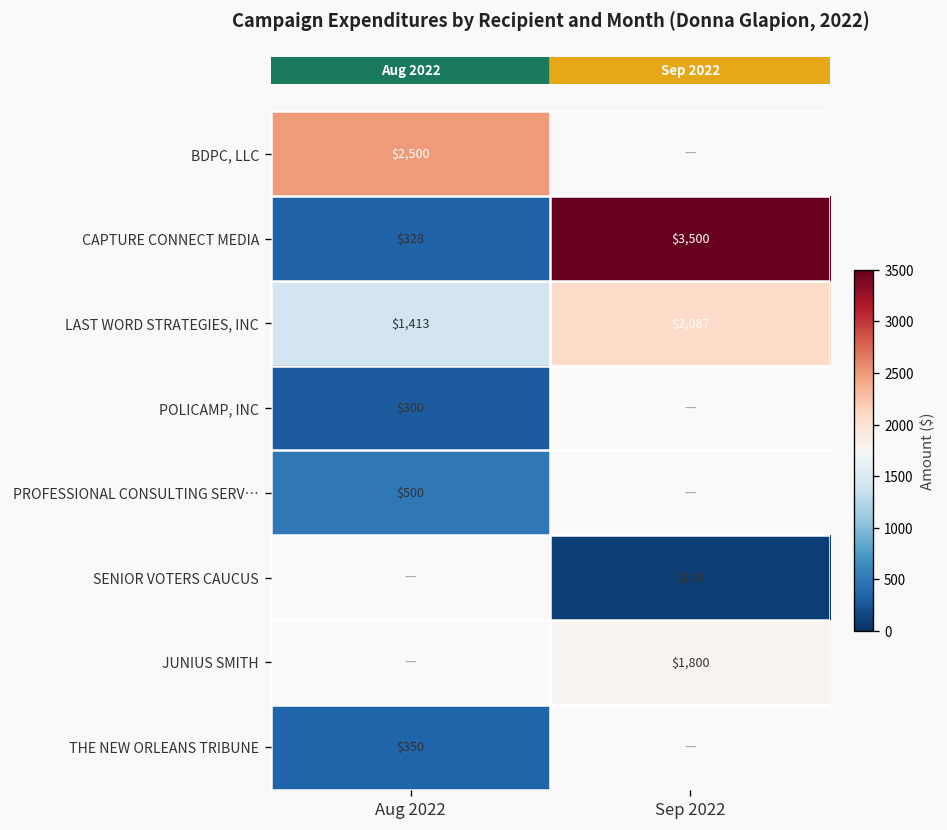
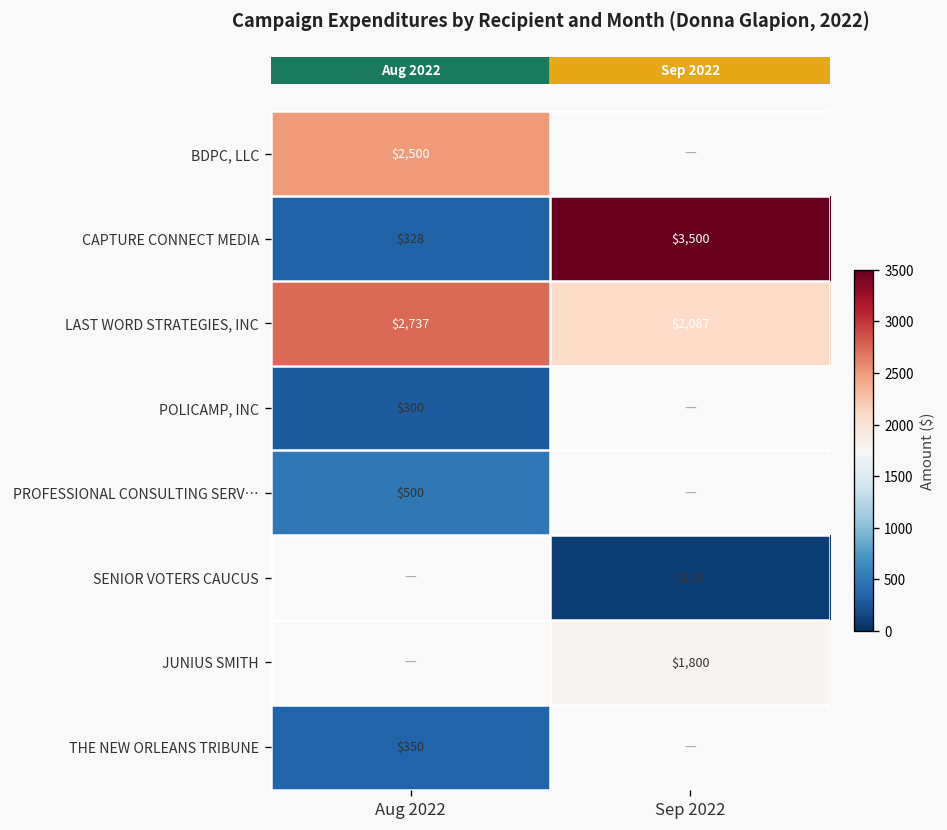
  {
    "BDPC, LLC": {
      "Aug 2022": "$2,500"
    },
    "CAPTURE CONNECT MEDIA": {
      "Aug 2022": "$328",
      "Sep 2022": "$3,500"
    },
    "LAST WORD STRATEGIES, INC": {
-     "Aug 2022": "$1,413",
+     "Aug 2022": "$2,737",
      "Sep 2022": "$2,087"
    },
    "POLICAMP, INC": {
      "Aug 2022": "$300"
    },
    "PROFESSIONAL CONSULTING SERV…": {
      "Aug 2022": "$500"
    },
    "SENIOR VOTERS CAUCUS": {
      "Sep 2022": "$100"
    },
    "JUNIUS SMITH": {
      "Sep 2022": "$1,800"
    },
    "THE NEW ORLEANS TRIBUNE": {
      "Aug 2022": "$350"
    }
  }
